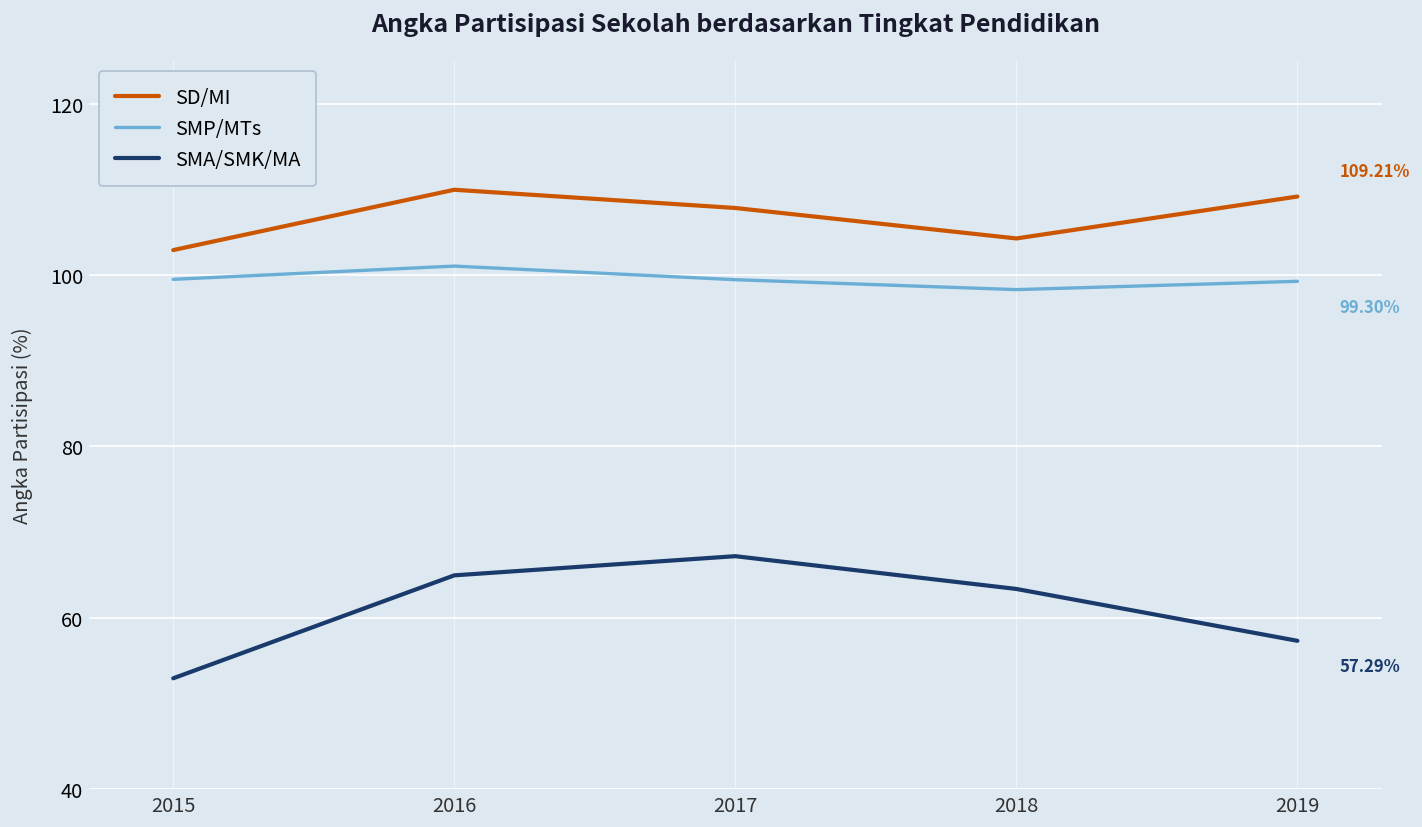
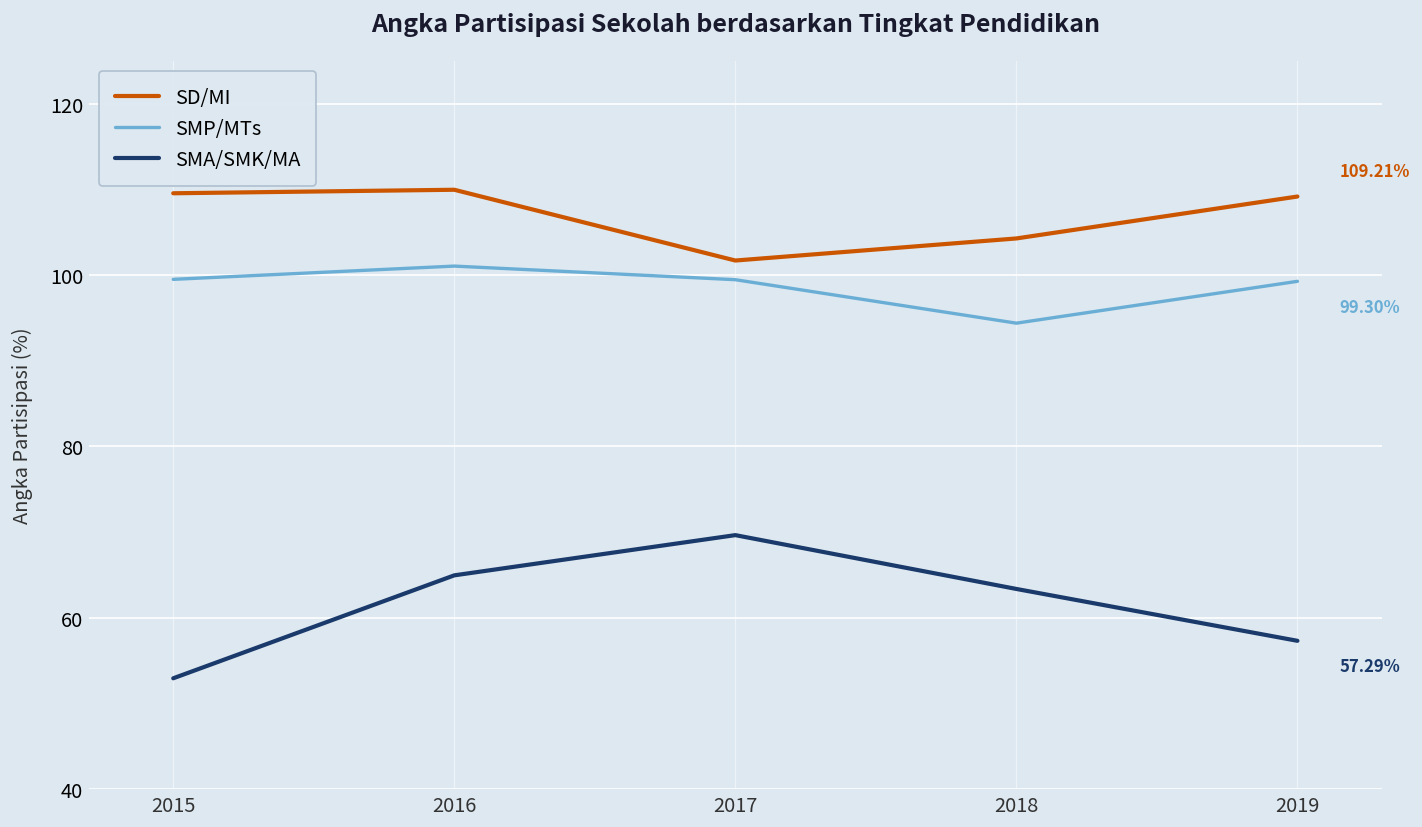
  {
    "SD/MI": {
-     "2015": 103,
+     "2015": 110,
      "2016": 110,
-     "2017": 108,
+     "2017": 102,
      "2018": 104,
      "2019": 109
    },
    "SMP/MTs": {
      "2015": 100,
      "2016": 101,
      "2017": 99,
-     "2018": 98,
+     "2018": 94,
      "2019": 99
    },
    "SMA/SMK/MA": {
      "2015": 53,
      "2016": 65,
-     "2017": 67,
+     "2017": 70,
      "2018": 63,
      "2019": 57
    }
  }
